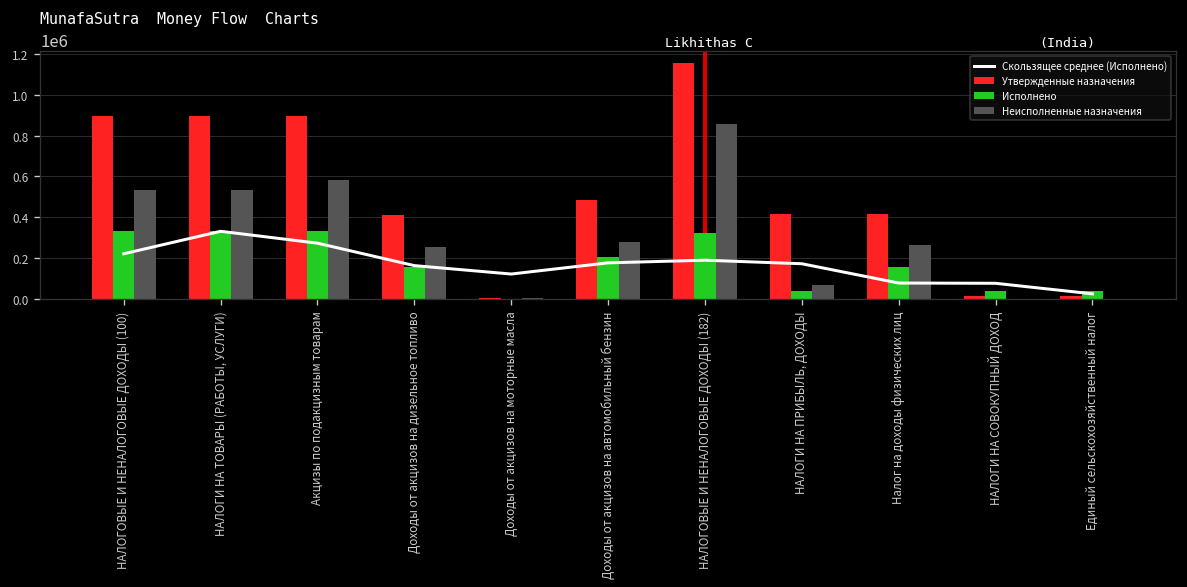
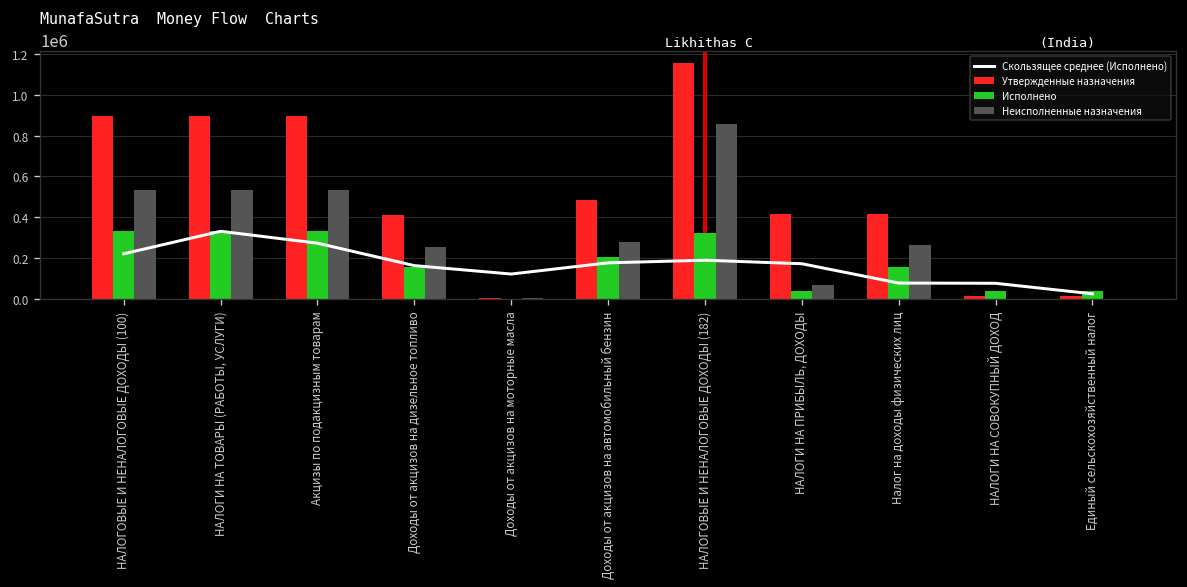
  {
    "Утвержденные назначения": {
      "НАЛОГОВЫЕ И НЕНАЛОГОВЫЕ ДОХОДЫ (100)": 900000,
      "НАЛОГИ НА ТОВАРЫ (РАБОТЫ, УСЛУГИ)": 900000,
      "Акцизы по подакцизным товарам": 900000,
      "Доходы от акцизов на дизельное топливо": 410000,
      "Доходы от акцизов на автомобильный бензин": 490000,
      "НАЛОГОВЫЕ И НЕНАЛОГОВЫЕ ДОХОДЫ (182)": 1160000,
      "НАЛОГИ НА ПРИБЫЛЬ, ДОХОДЫ": 420000,
      "Налог на доходы физических лиц": 420000,
      "НАЛОГИ НА СОВОКУПНЫЙ ДОХОД": 20000,
      "Единый сельскохозяйственный налог": 20000
    },
    "Скользящее среднее (Исполнено)": {
      "НАЛОГОВЫЕ И НЕНАЛОГОВЫЕ ДОХОДЫ (100)": 220000,
      "НАЛОГИ НА ТОВАРЫ (РАБОТЫ, УСЛУГИ)": 330000,
      "Акцизы по подакцизным товарам": 270000,
      "Доходы от акцизов на дизельное топливо": 160000,
      "Доходы от акцизов на моторные масла": 120000,
      "Доходы от акцизов на автомобильный бензин": 180000,
      "НАЛОГОВЫЕ И НЕНАЛОГОВЫЕ ДОХОДЫ (182)": 190000,
      "НАЛОГИ НА ПРИБЫЛЬ, ДОХОДЫ": 170000,
      "Налог на доходы физических лиц": 80000,
      "НАЛОГИ НА СОВОКУПНЫЙ ДОХОД": 80000,
      "Единый сельскохозяйственный налог": 20000
    },
    "Исполнено": {
      "НАЛОГОВЫЕ И НЕНАЛОГОВЫЕ ДОХОДЫ (100)": 330000,
      "НАЛОГИ НА ТОВАРЫ (РАБОТЫ, УСЛУГИ)": 330000,
      "Акцизы по подакцизным товарам": 330000,
      "Доходы от акцизов на дизельное топливо": 160000,
      "Доходы от акцизов на автомобильный бензин": 210000,
      "НАЛОГОВЫЕ И НЕНАЛОГОВЫЕ ДОХОДЫ (182)": 320000,
      "НАЛОГИ НА ПРИБЫЛЬ, ДОХОДЫ": 40000,
      "Налог на доходы физических лиц": 150000,
      "НАЛОГИ НА СОВОКУПНЫЙ ДОХОД": 40000,
      "Единый сельскохозяйственный налог": 40000
    },
    "Неисполненные назначения": {
      "НАЛОГОВЫЕ И НЕНАЛОГОВЫЕ ДОХОДЫ (100)": 530000,
      "НАЛОГИ НА ТОВАРЫ (РАБОТЫ, УСЛУГИ)": 530000,
-     "Акцизы по подакцизным товарам": 580000,
+     "Акцизы по подакцизным товарам": 530000,
      "Доходы от акцизов на дизельное топливо": 250000,
      "Доходы от акцизов на автомобильный бензин": 280000,
      "НАЛОГОВЫЕ И НЕНАЛОГОВЫЕ ДОХОДЫ (182)": 860000,
      "НАЛОГИ НА ПРИБЫЛЬ, ДОХОДЫ": 70000,
      "Налог на доходы физических лиц": 260000,
      "НАЛОГИ НА СОВОКУПНЫЙ ДОХОД": 0,
      "Единый сельскохозяйственный налог": 0
    }
  }
